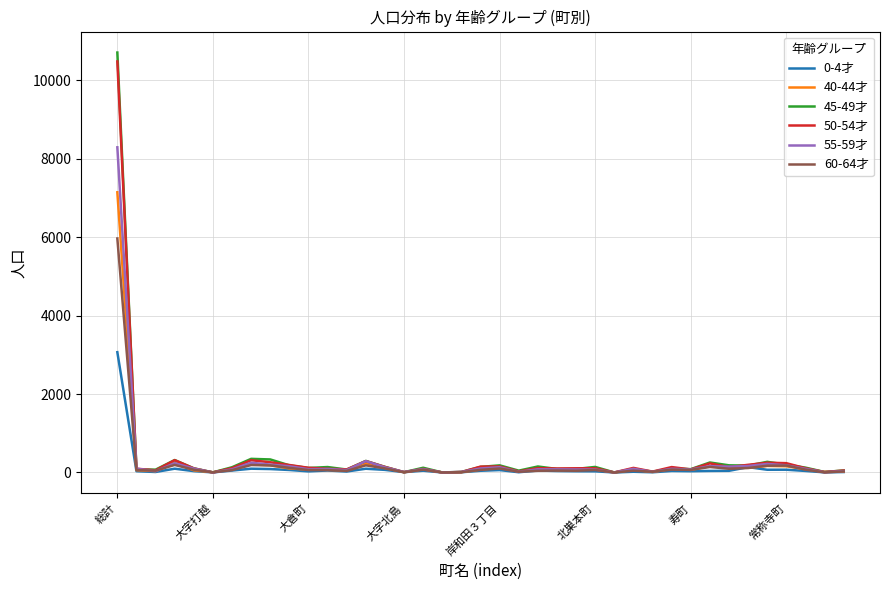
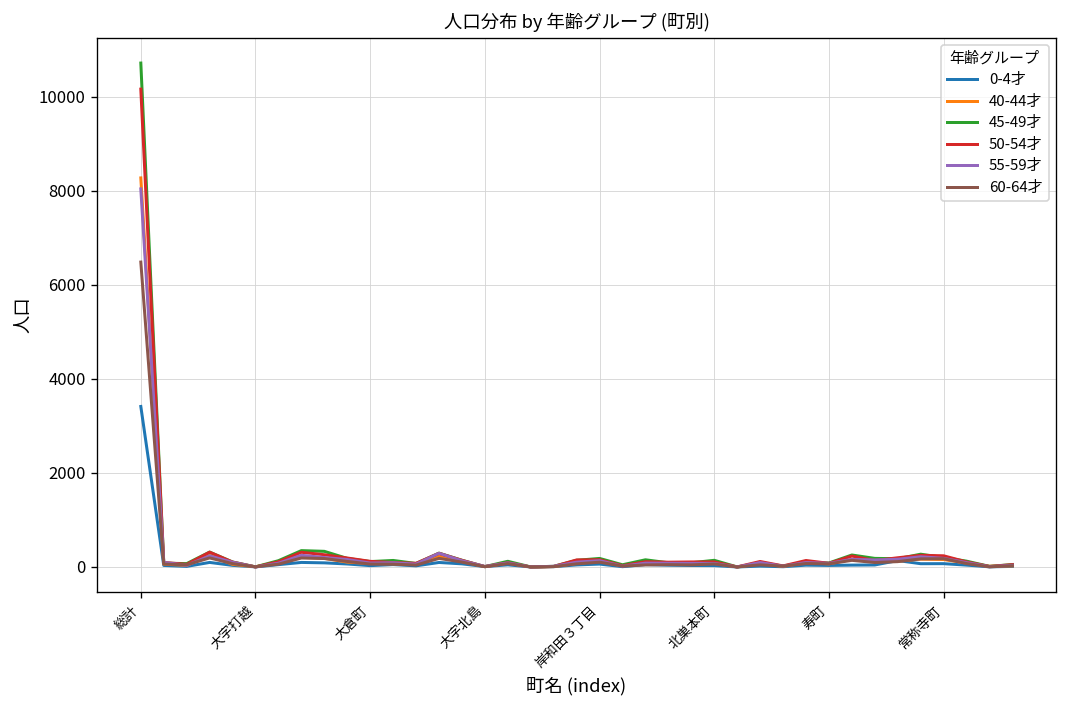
  {
    "0-4才": {
-     "総計": 3100,
+     "総計": 3400,
      "常称寺町": 100
    },
    "40-44才": {
-     "総計": 7100
+     "総計": 8300
    },
    "45-49才": {
      "総計": 10700
    },
    "50-54才": {
-     "総計": 10500
+     "総計": 10200
    },
    "55-59才": {
-     "総計": 8300
+     "総計": 8000
    },
    "60-64才": {
-     "総計": 6000
+     "総計": 6500
    }
  }
